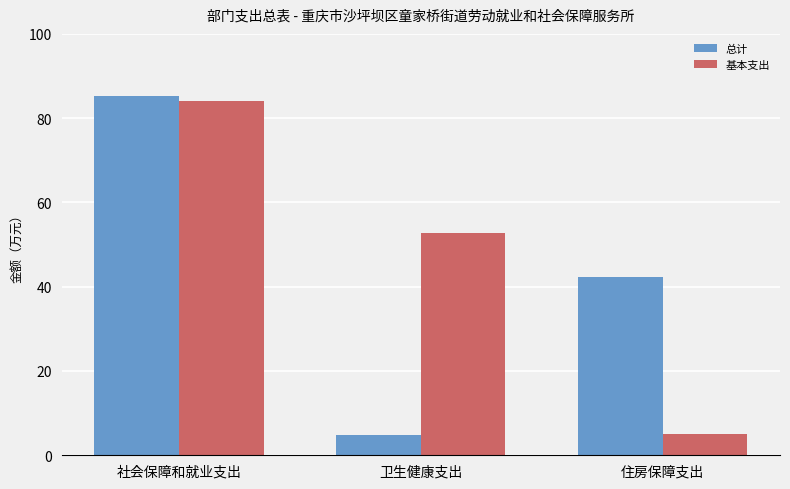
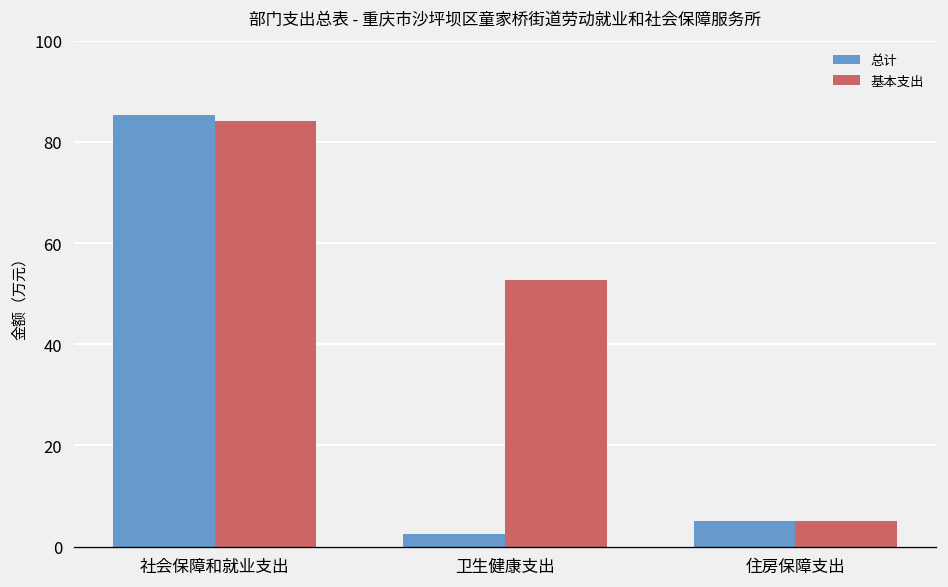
  {
    "总计": {
      "社会保障和就业支出": 85,
-     "卫生健康支出": 5,
-     "住房保障支出": 42
+     "卫生健康支出": 2,
+     "住房保障支出": 5
    },
    "基本支出": {
      "社会保障和就业支出": 84,
      "卫生健康支出": 53,
      "住房保障支出": 5
    }
  }
